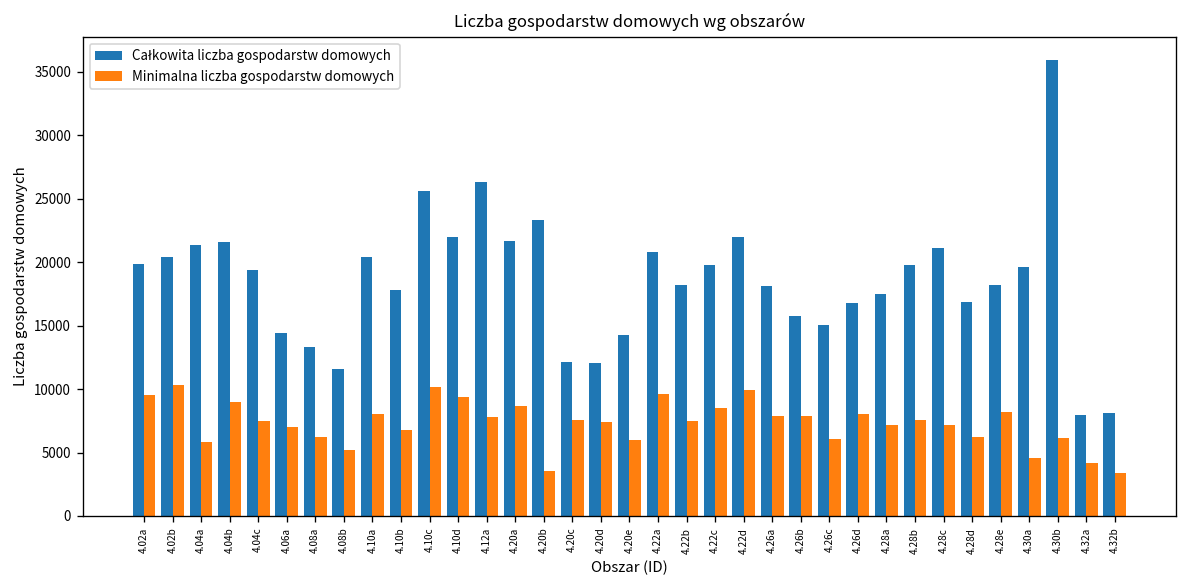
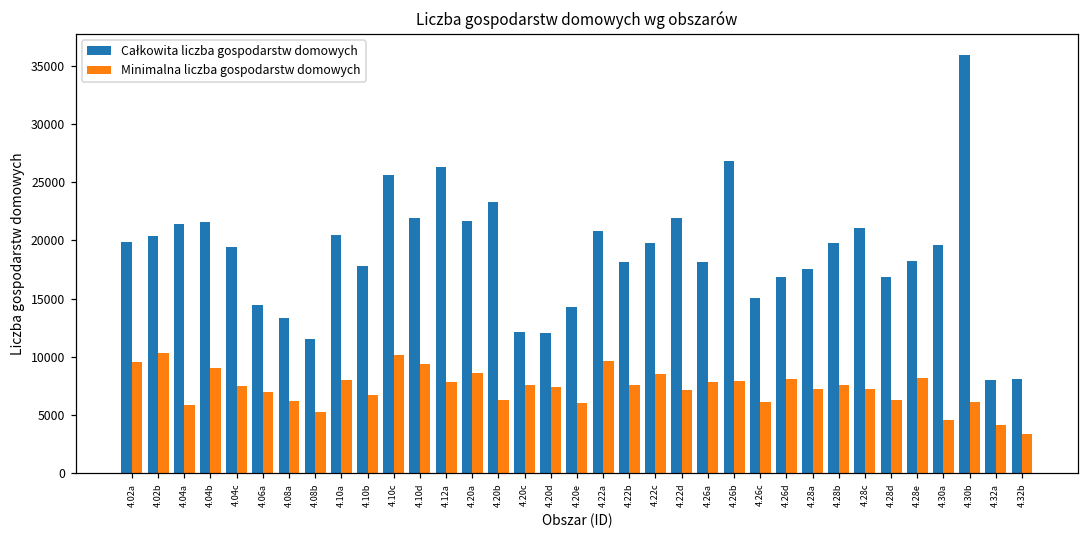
  {
    "Całkowita liczba gospodarstw domowych": {
      "4.02a": 19900,
      "4.02b": 20400,
      "4.04a": 21400,
      "4.04b": 21600,
      "4.04c": 19400,
      "4.06a": 14400,
      "4.08a": 13300,
      "4.08b": 11500,
      "4.10a": 20400,
      "4.10b": 17800,
      "4.10c": 25600,
      "4.10d": 22000,
      "4.12a": 26300,
      "4.20a": 21700,
      "4.20b": 23300,
      "4.20c": 12100,
      "4.20d": 12100,
      "4.20e": 14300,
      "4.22a": 20800,
      "4.22b": 18200,
      "4.22c": 19800,
      "4.22d": 22000,
      "4.26a": 18200,
-     "4.26b": 15700,
+     "4.26b": 26800,
      "4.26c": 15100,
      "4.26d": 16800,
      "4.28a": 17500,
      "4.28b": 19800,
      "4.28c": 21100,
      "4.28d": 16900,
      "4.28e": 18200,
      "4.30a": 19600,
      "4.30b": 36000,
      "4.32a": 8000,
      "4.32b": 8100
    },
    "Minimalna liczba gospodarstw domowych": {
      "4.02a": 9500,
      "4.02b": 10300,
      "4.04a": 5800,
      "4.04b": 9000,
      "4.04c": 7400,
      "4.06a": 7000,
      "4.08a": 6200,
      "4.08b": 5200,
      "4.10a": 8000,
      "4.10b": 6700,
      "4.10c": 10200,
      "4.10d": 9400,
      "4.12a": 7800,
      "4.20a": 8600,
-     "4.20b": 3500,
+     "4.20b": 6300,
      "4.20c": 7600,
      "4.20d": 7400,
      "4.20e": 6000,
      "4.22a": 9600,
      "4.22b": 7500,
      "4.22c": 8500,
-     "4.22d": 9900,
+     "4.22d": 7100,
      "4.26a": 7800,
      "4.26b": 7900,
      "4.26c": 6100,
      "4.26d": 8100,
      "4.28a": 7200,
      "4.28b": 7600,
      "4.28c": 7200,
      "4.28d": 6200,
      "4.28e": 8200,
      "4.30a": 4600,
      "4.30b": 6100,
      "4.32a": 4200,
      "4.32b": 3400
    }
  }
